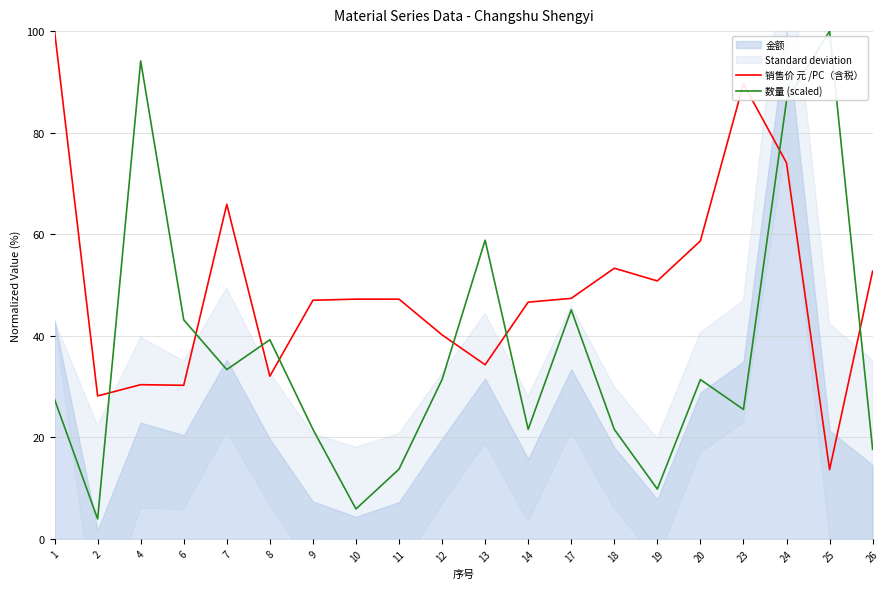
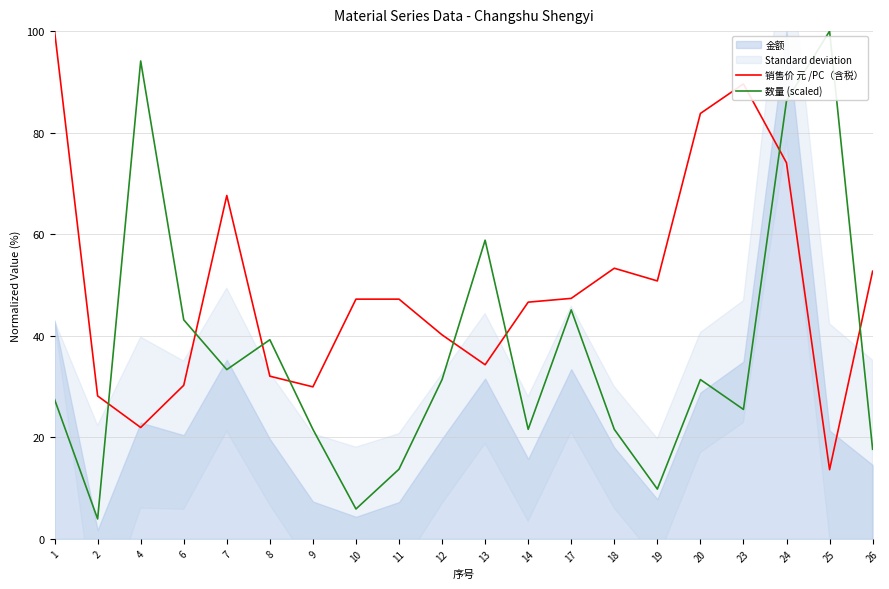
  {
    "销售价 元 /PC（含税）": {
      "1": 100,
      "2": 28,
-     "4": 30,
+     "4": 22,
      "6": 30,
-     "7": 66,
+     "7": 68,
      "8": 32,
-     "9": 47,
+     "9": 30,
      "10": 47,
      "11": 47,
      "12": 40,
      "13": 34,
      "14": 47,
      "17": 47,
      "18": 53,
      "19": 51,
-     "20": 59,
+     "20": 84,
      "24": 74,
      "25": 14,
      "26": 53
    },
    "数量 (scaled)": {
      "1": 27,
      "2": 4,
      "4": 94,
      "6": 43,
      "7": 33,
      "8": 39,
      "9": 22,
      "10": 6,
      "11": 14,
      "12": 31,
      "13": 59,
      "14": 22,
      "17": 45,
      "18": 22,
      "19": 10,
      "20": 31,
      "23": 25,
      "24": 86,
      "25": 100,
      "26": 18
    }
  }
